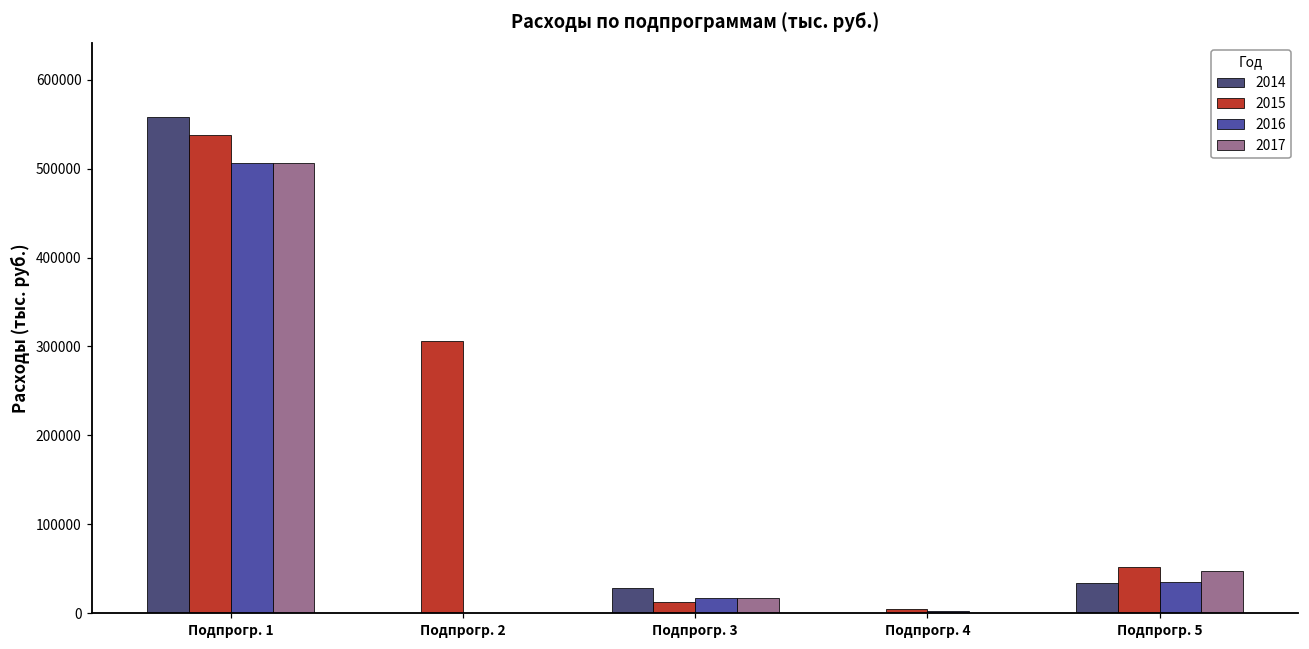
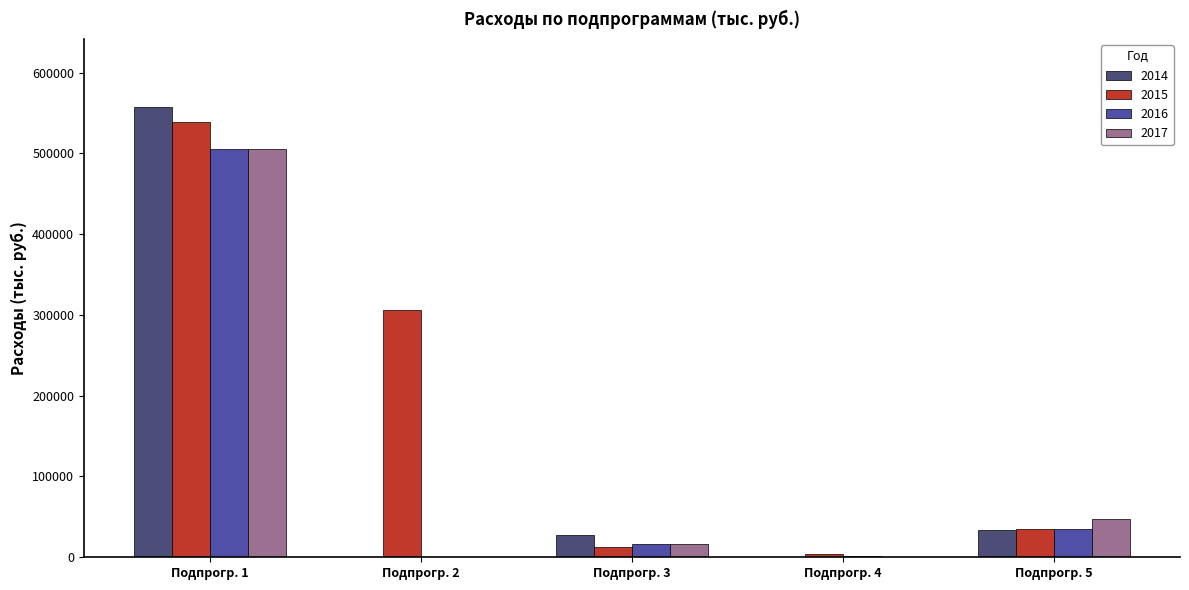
  {
    "2015": {
      "Подпрогр. 1": 540000,
      "Подпрогр. 2": 310000,
      "Подпрогр. 3": 10000,
      "Подпрогр. 4": 0,
-     "Подпрогр. 5": 50000
+     "Подпрогр. 5": 40000
    },
    "2017": {
      "Подпрогр. 1": 510000,
      "Подпрогр. 3": 20000,
      "Подпрогр. 4": 0,
      "Подпрогр. 5": 50000
    }
  }
